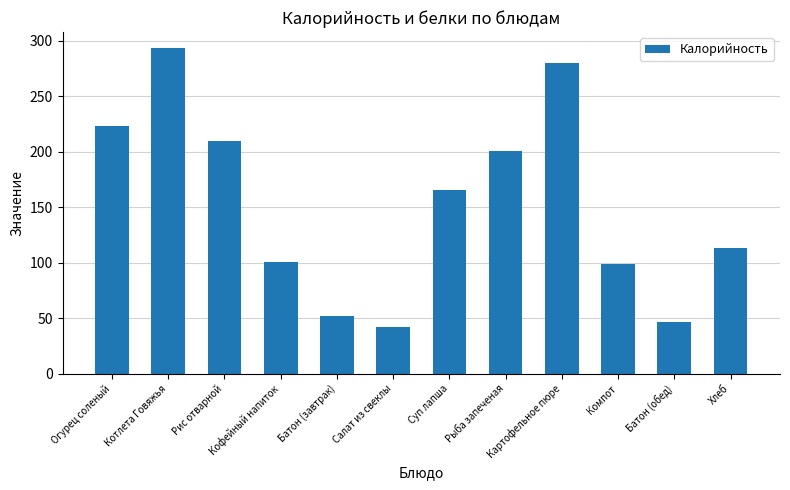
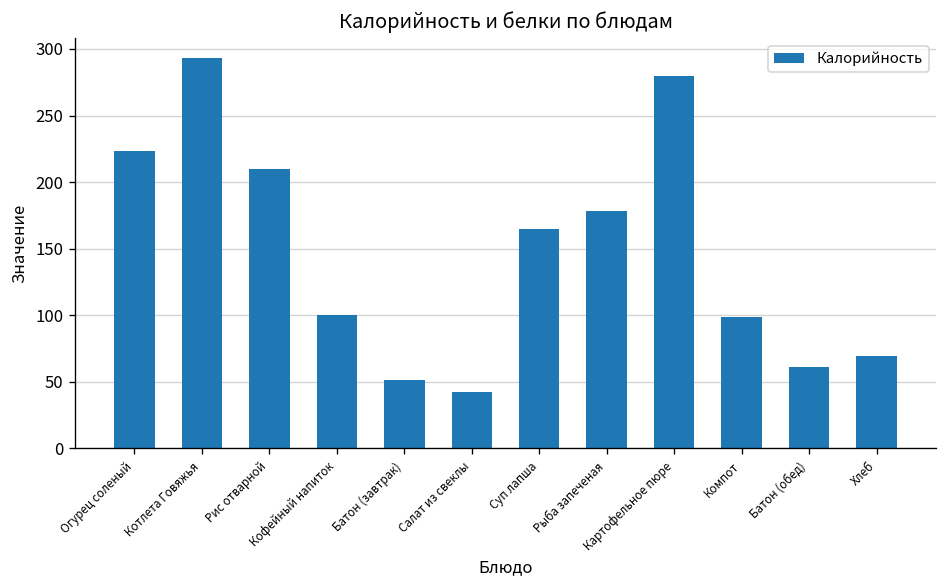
  {
    "Огурец соленый": 223,
    "Котлета Говяжья": 293,
    "Рис отварной": 210,
    "Кофейный напиток": 101,
    "Батон (завтрак)": 52,
    "Салат из свеклы": 42,
    "Суп лапша": 165,
-   "Рыба запеченая": 201,
+   "Рыба запеченая": 178,
    "Картофельное пюре": 280,
    "Компот": 99,
-   "Батон (обед)": 47,
-   "Хлеб": 114
+   "Батон (обед)": 61,
+   "Хлеб": 70
  }
